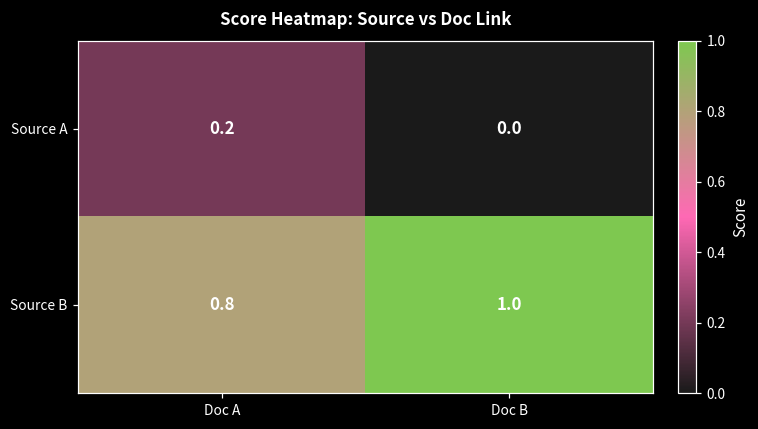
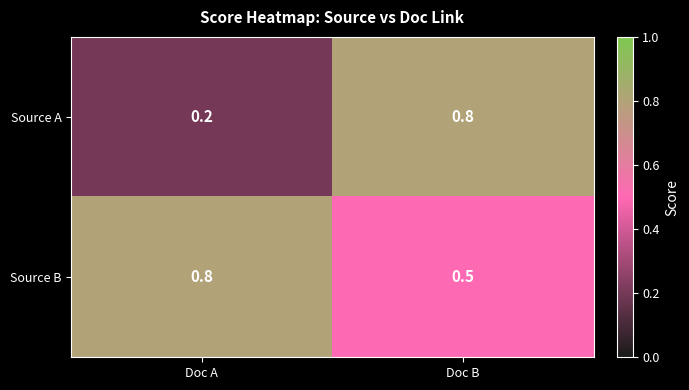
  {
    "Source A": {
      "Doc A": 0.2,
-     "Doc B": 0.0
+     "Doc B": 0.8
    },
    "Source B": {
      "Doc A": 0.8,
-     "Doc B": 1.0
+     "Doc B": 0.5
    }
  }
